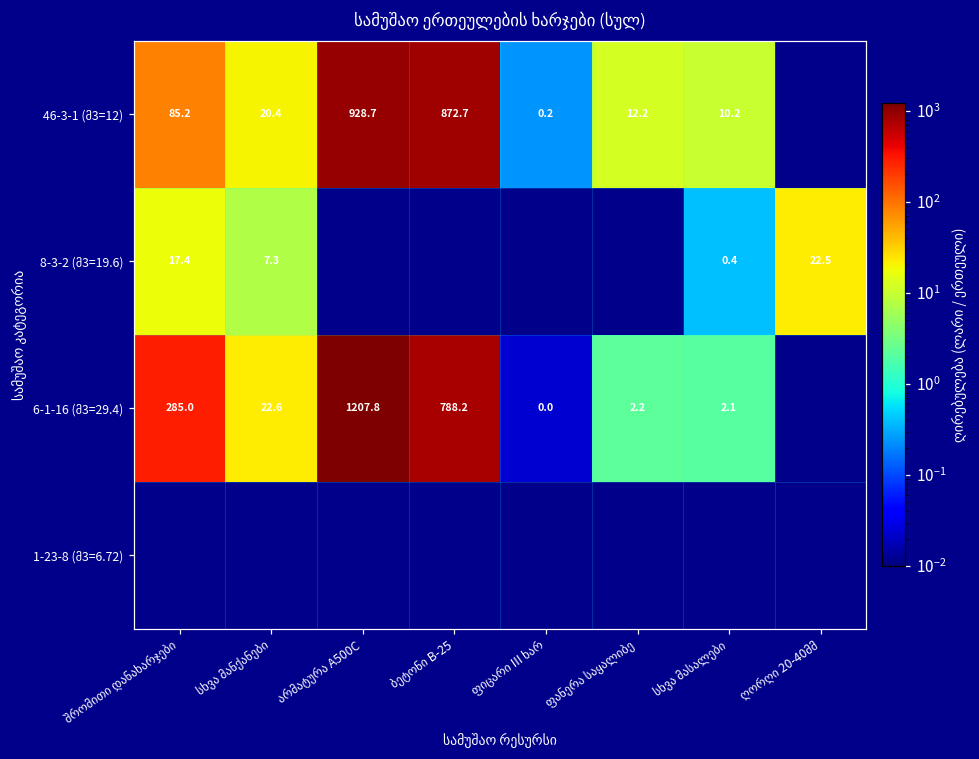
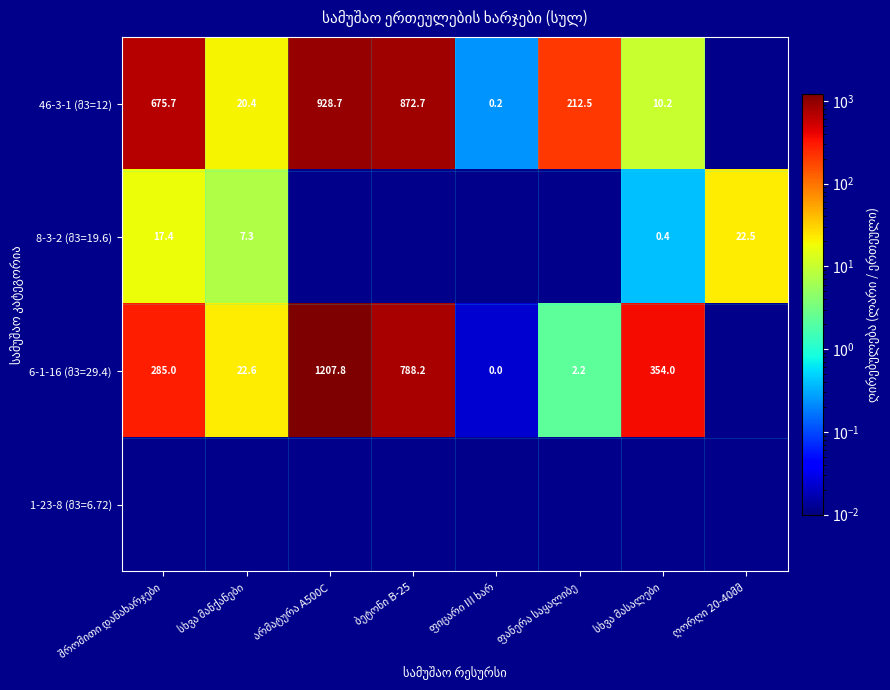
  {
    "46-3-1 (მ3=12)": {
-     "შრომითი დანახარჯები": 85.2,
+     "შრომითი დანახარჯები": 675.7,
      "სხვა მანქანები": 20.4,
      "არმატურა А500C": 928.7,
      "ბეტონი B-25": 872.7,
      "ფიცარი III ხარ": 0.2,
-     "ფანერა საყალიბე": 12.2,
+     "ფანერა საყალიბე": 212.5,
      "სხვა მასალები": 10.2
    },
    "8-3-2 (მ3=19.6)": {
      "შრომითი დანახარჯები": 17.4,
      "სხვა მანქანები": 7.3,
      "სხვა მასალები": 0.4,
      "ღორღი 20-40მმ": 22.5
    },
    "6-1-16 (მ3=29.4)": {
      "შრომითი დანახარჯები": 285.0,
      "სხვა მანქანები": 22.6,
      "არმატურა А500C": 1207.8,
      "ბეტონი B-25": 788.2,
      "ფიცარი III ხარ": 0.0,
      "ფანერა საყალიბე": 2.2,
-     "სხვა მასალები": 2.1
+     "სხვა მასალები": 354.0
    }
  }
